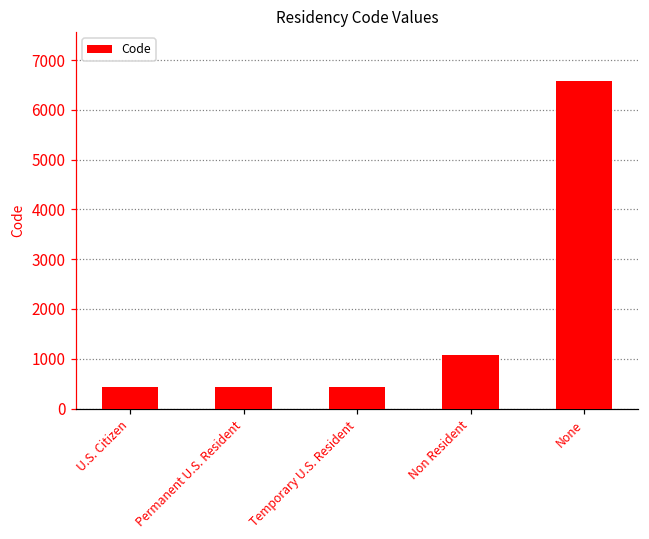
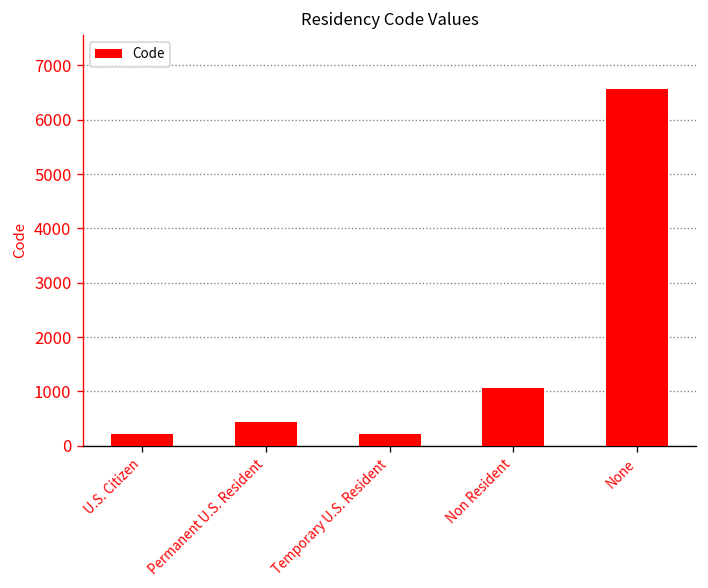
  {
-   "U.S. Citizen": 400,
+   "U.S. Citizen": 200,
    "Permanent U.S. Resident": 400,
-   "Temporary U.S. Resident": 400,
+   "Temporary U.S. Resident": 200,
    "Non Resident": 1100,
    "None": 6600
  }
